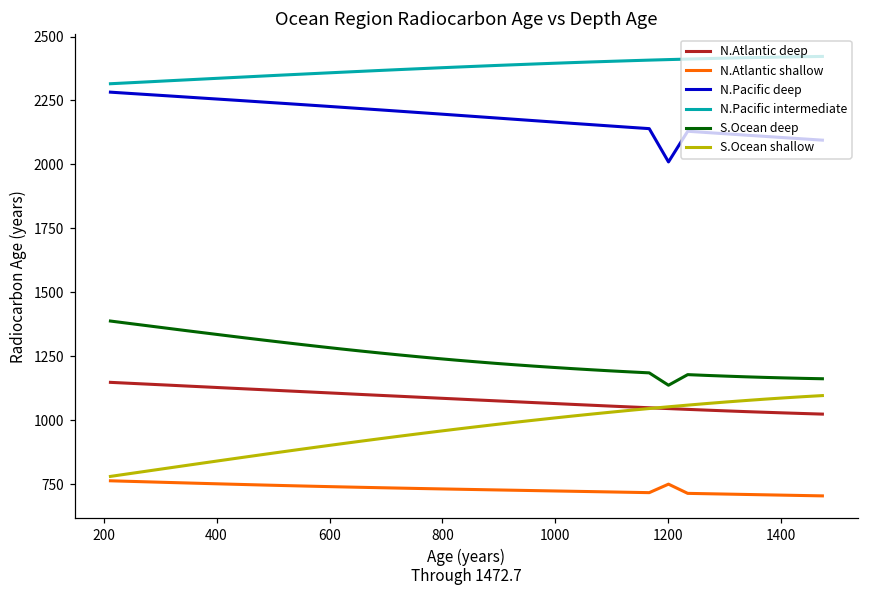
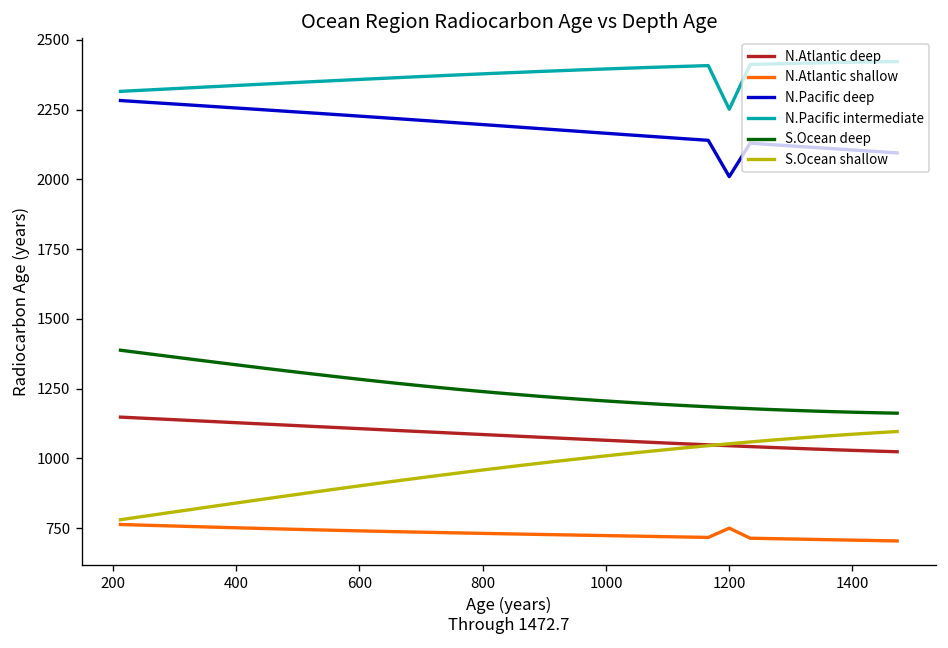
  {
    "N.Atlantic shallow": {
      "1200": 750
    },
    "N.Pacific deep": {
      "1200": 2010
    },
    "N.Pacific intermediate": {
-     "1200": 2410
+     "1200": 2250
    },
    "S.Ocean deep": {
-     "1200": 1140
+     "1200": 1180
    }
  }
